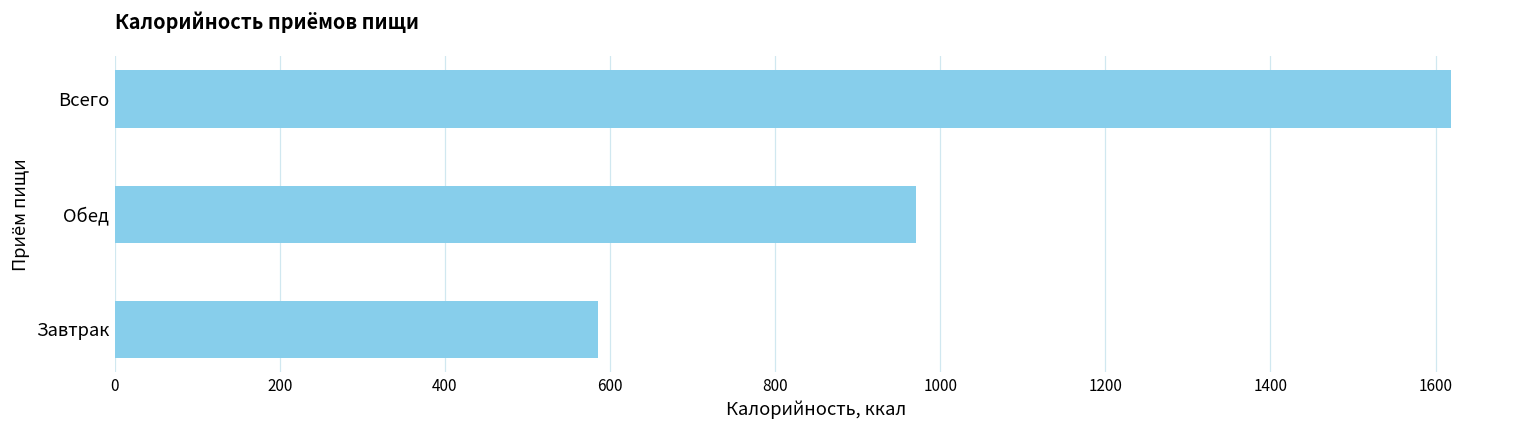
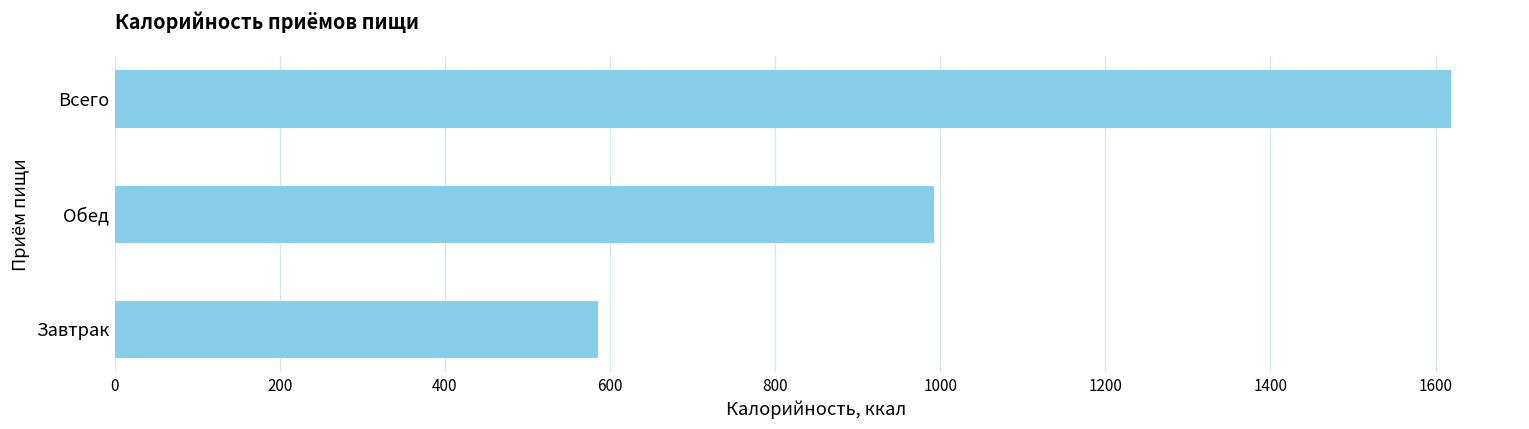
  {
    "Всего": 1620,
-   "Обед": 970,
+   "Обед": 990,
    "Завтрак": 590
  }
